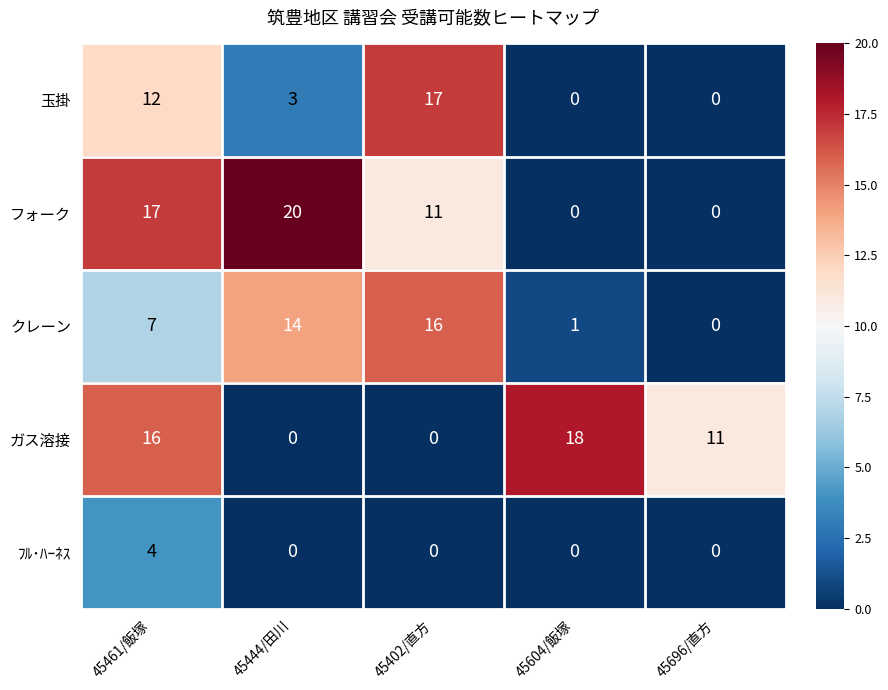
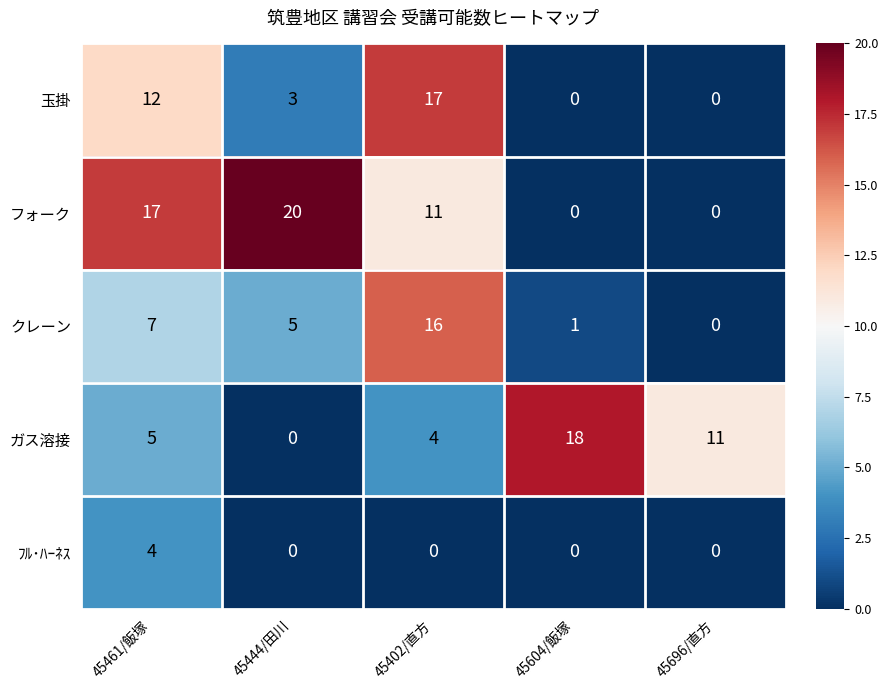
  {
    "玉掛": {
      "45461/飯塚": 12,
      "45444/田川": 3,
      "45402/直方": 17,
      "45604/飯塚": 0,
      "45696/直方": 0
    },
    "フォーク": {
      "45461/飯塚": 17,
      "45444/田川": 20,
      "45402/直方": 11,
      "45604/飯塚": 0,
      "45696/直方": 0
    },
    "クレーン": {
      "45461/飯塚": 7,
-     "45444/田川": 14,
+     "45444/田川": 5,
      "45402/直方": 16,
      "45604/飯塚": 1,
      "45696/直方": 0
    },
    "ガス溶接": {
-     "45461/飯塚": 16,
+     "45461/飯塚": 5,
      "45444/田川": 0,
-     "45402/直方": 0,
+     "45402/直方": 4,
      "45604/飯塚": 18,
      "45696/直方": 11
    },
    "ﾌﾙ･ﾊｰﾈｽ": {
      "45461/飯塚": 4,
      "45444/田川": 0,
      "45402/直方": 0,
      "45604/飯塚": 0,
      "45696/直方": 0
    }
  }
